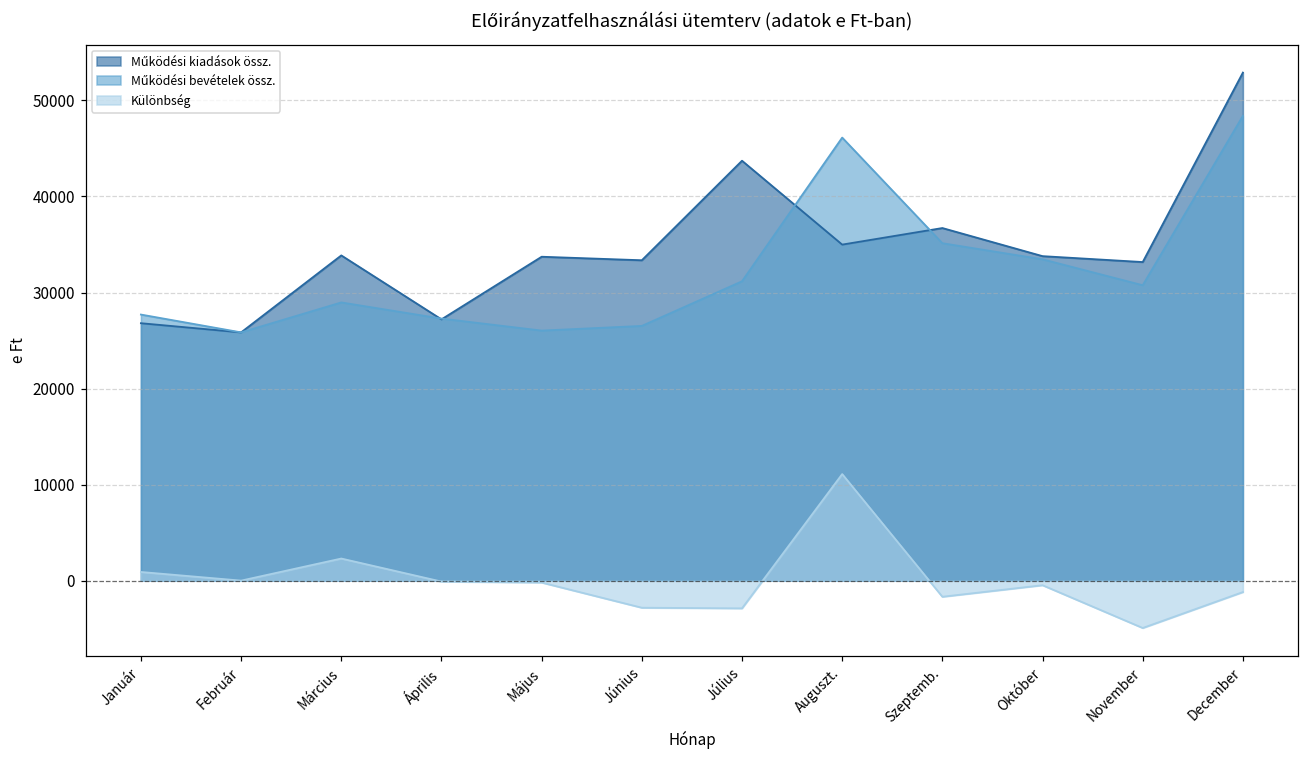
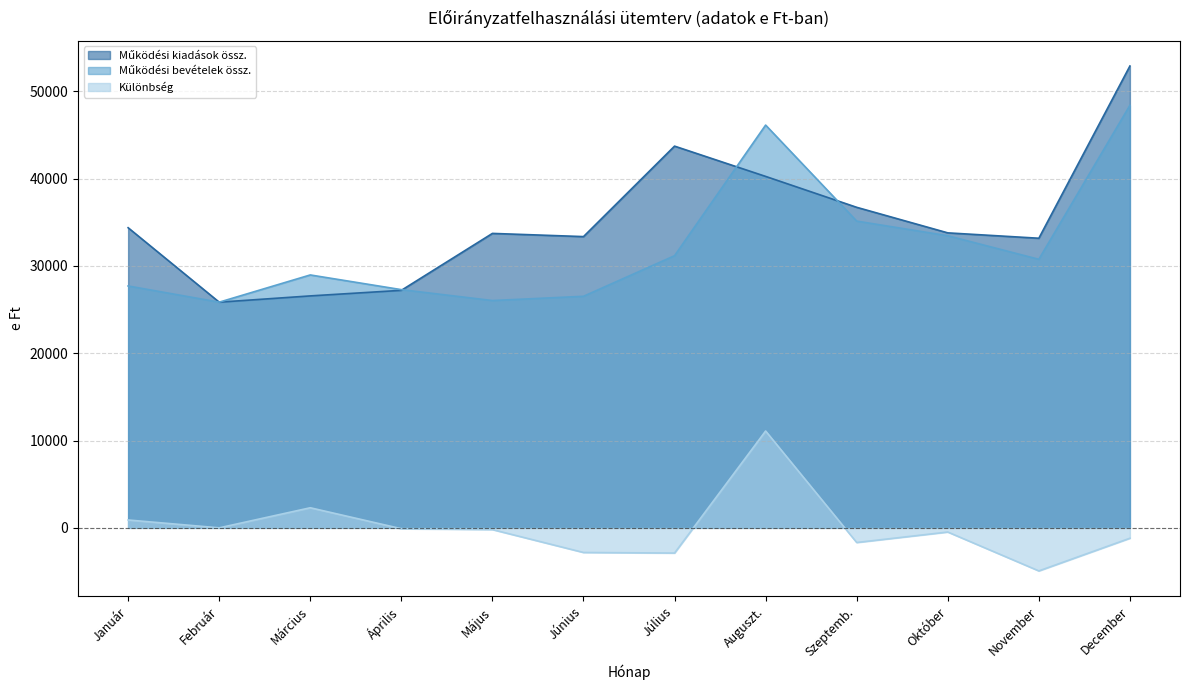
  {
    "Működési kiadások össz.": {
-     "Január": 27000,
-     "Március": 34000,
+     "Január": 34000,
+     "Március": 27000,
      "Május": 34000,
      "Június": 33000,
      "Július": 44000,
-     "Auguszt.": 35000,
+     "Auguszt.": 40000,
      "Szeptemb.": 37000,
      "Október": 34000,
      "November": 33000,
      "December": 53000
    }
  }
